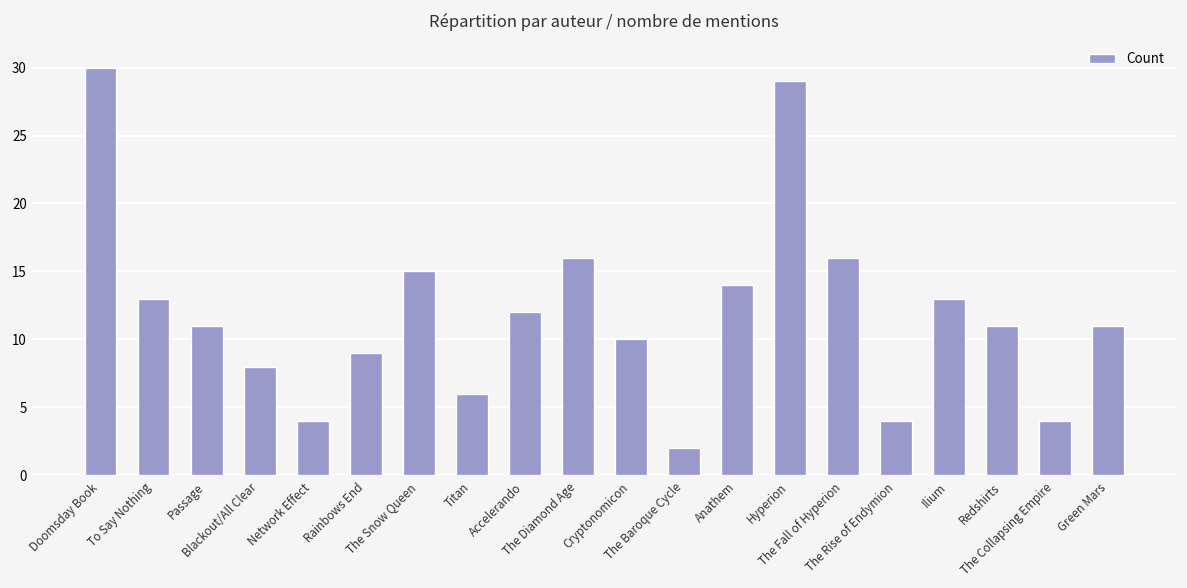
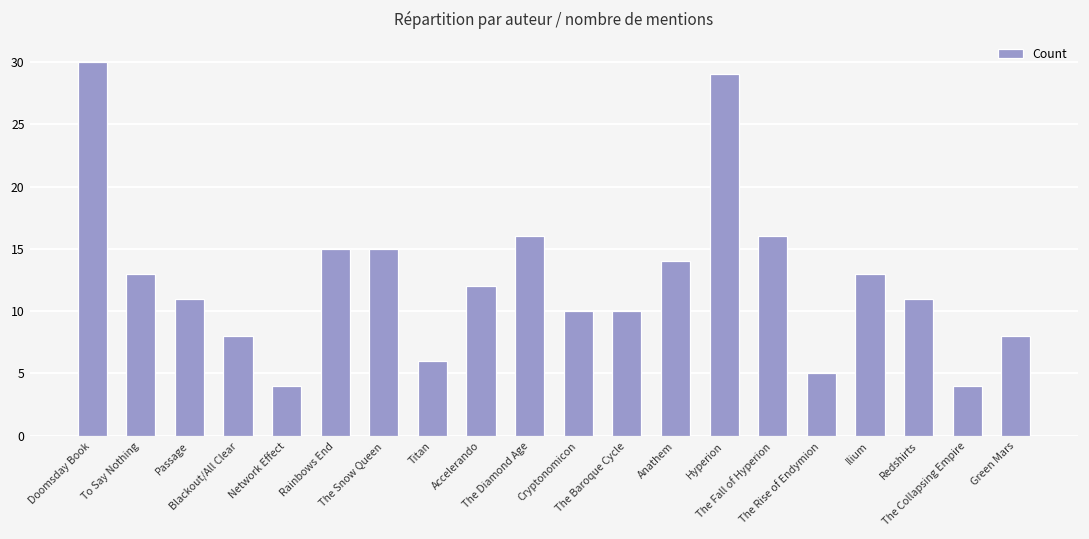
  {
    "Doomsday Book": 30,
    "To Say Nothing": 13,
    "Passage": 11,
    "Blackout/All Clear": 8,
    "Network Effect": 4,
-   "Rainbows End": 9,
+   "Rainbows End": 15,
    "The Snow Queen": 15,
    "Titan": 6,
    "Accelerando": 12,
    "The Diamond Age": 16,
    "Cryptonomicon": 10,
-   "The Baroque Cycle": 2,
+   "The Baroque Cycle": 10,
    "Anathem": 14,
    "Hyperion": 29,
    "The Fall of Hyperion": 16,
-   "The Rise of Endymion": 4,
+   "The Rise of Endymion": 5,
    "Ilium": 13,
    "Redshirts": 11,
    "The Collapsing Empire": 4,
-   "Green Mars": 11
+   "Green Mars": 8
  }
